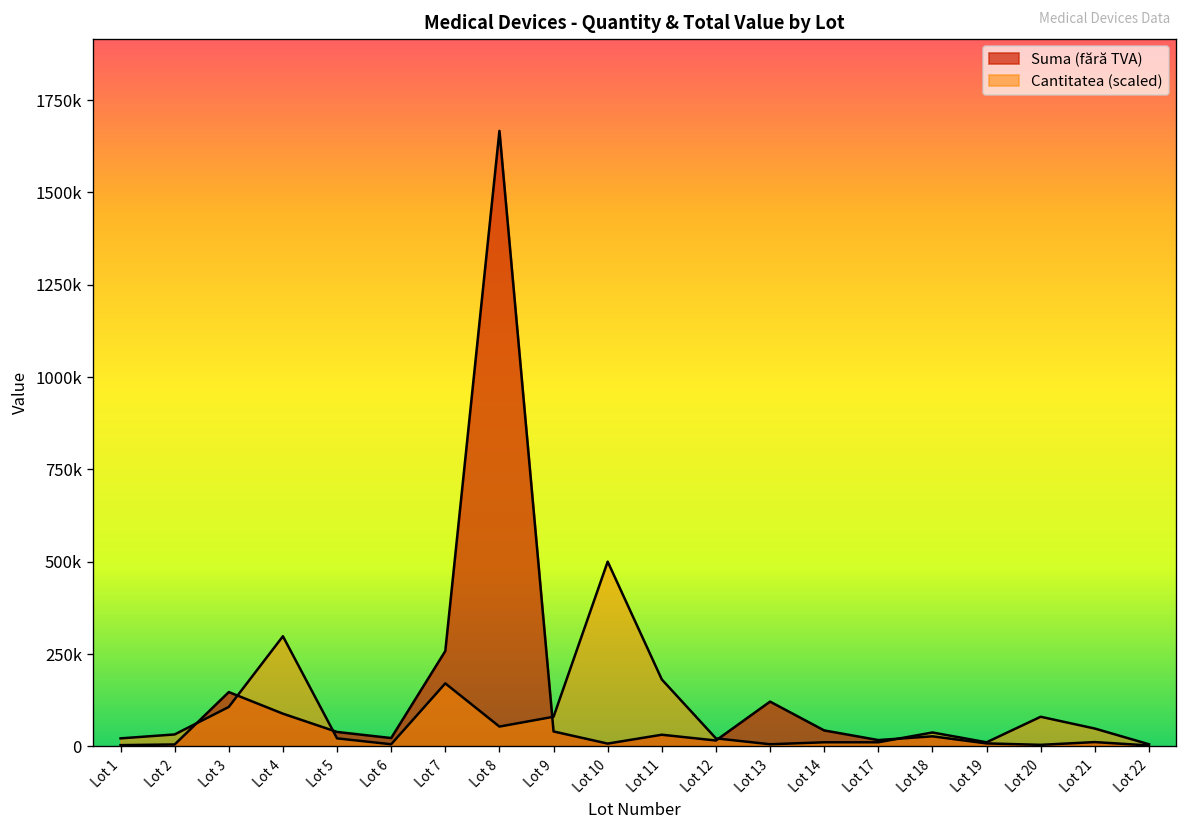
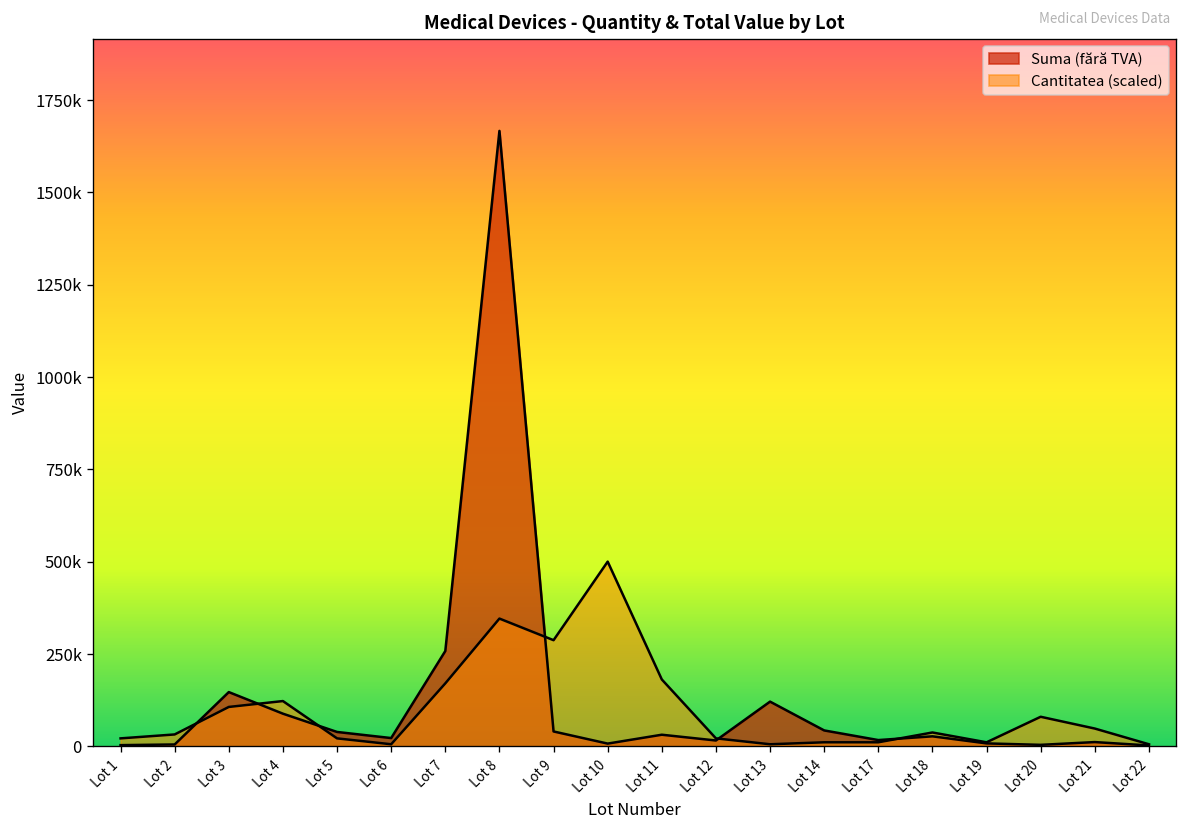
  {
    "Suma (fără TVA)": {
      "Lot 1": 0,
      "Lot 2": 0,
      "Lot 3": 150000,
      "Lot 4": 90000,
      "Lot 5": 40000,
      "Lot 6": 20000,
      "Lot 7": 260000,
      "Lot 8": 1670000,
      "Lot 9": 40000,
      "Lot 10": 10000,
      "Lot 11": 30000,
      "Lot 13": 120000,
      "Lot 14": 40000,
      "Lot 18": 30000,
      "Lot 20": 0,
      "Lot 21": 10000
    },
    "Cantitatea (scaled)": {
      "Lot 1": 20000,
      "Lot 2": 30000,
      "Lot 3": 110000,
-     "Lot 4": 300000,
+     "Lot 4": 120000,
      "Lot 5": 20000,
      "Lot 6": 10000,
      "Lot 7": 170000,
-     "Lot 8": 50000,
-     "Lot 9": 80000,
+     "Lot 8": 350000,
+     "Lot 9": 290000,
      "Lot 10": 500000,
      "Lot 11": 180000,
      "Lot 13": 10000,
      "Lot 14": 10000,
      "Lot 18": 40000,
      "Lot 20": 80000,
      "Lot 21": 50000
    }
  }
